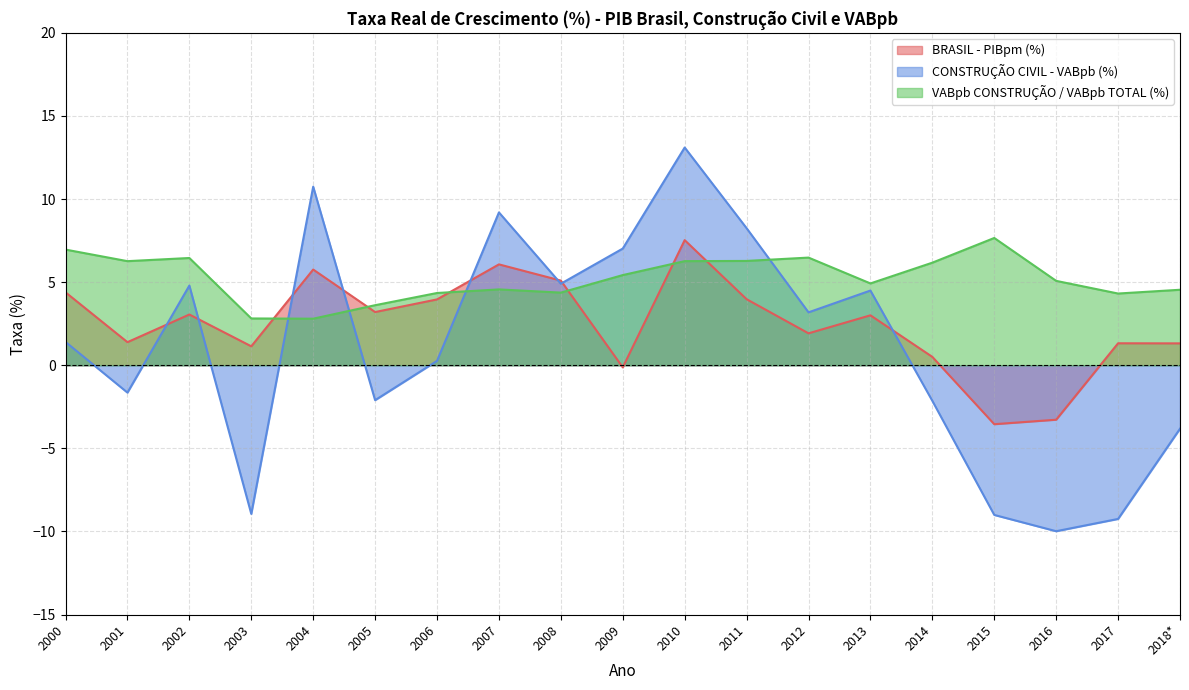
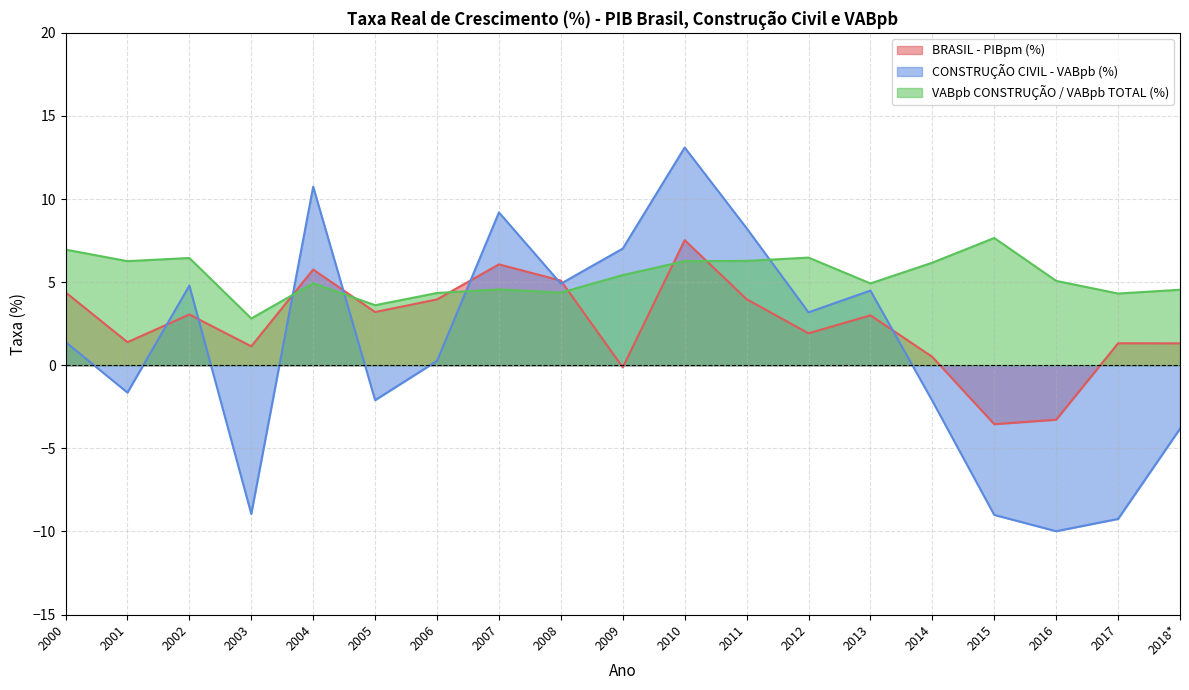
  {
    "VABpb CONSTRUÇÃO / VABpb TOTAL (%)": {
      "2000": 7.0,
      "2001": 6.3,
      "2002": 6.5,
      "2003": 2.8,
-     "2004": 2.8,
+     "2004": 4.9,
      "2005": 3.6,
      "2006": 4.3,
      "2007": 4.6,
      "2008": 4.4,
      "2009": 5.4,
      "2010": 6.3,
      "2011": 6.3,
      "2012": 6.5,
      "2013": 4.9,
      "2014": 6.2,
      "2015": 7.7,
      "2016": 5.1,
      "2017": 4.3,
      "2018*": 4.5
    }
  }
